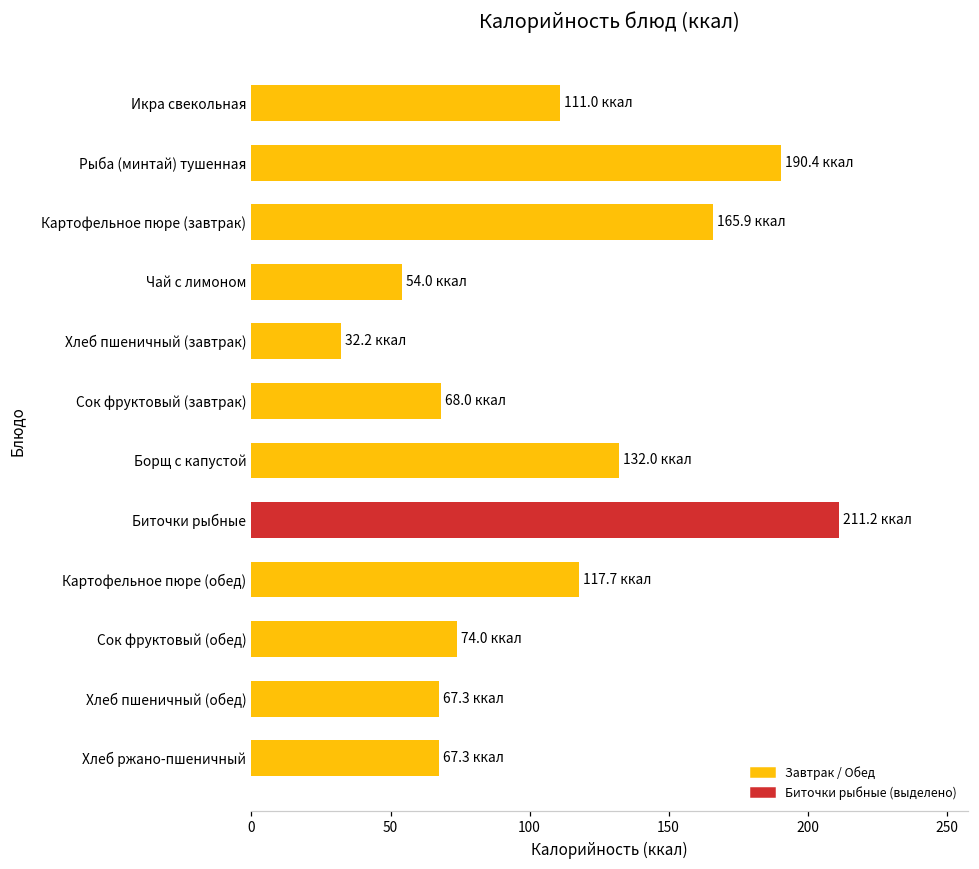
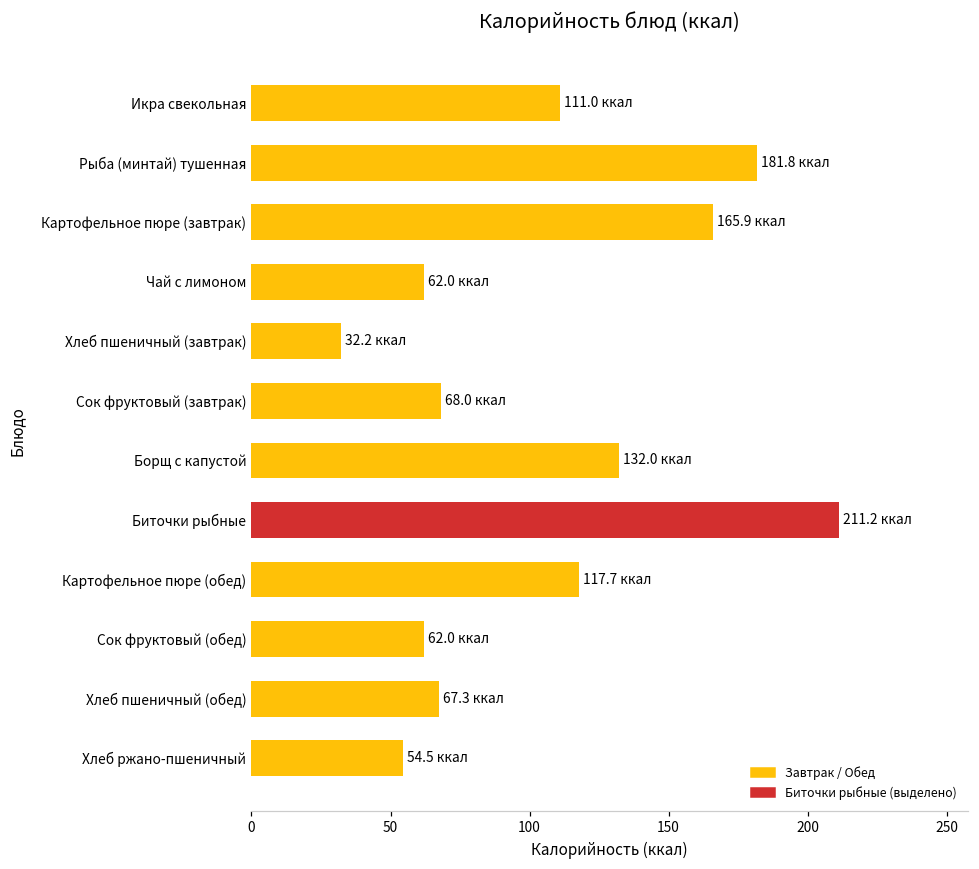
  {
    "Икра свекольная": 111.0,
-   "Рыба (минтай) тушенная": 190.4,
+   "Рыба (минтай) тушенная": 181.8,
    "Картофельное пюре (завтрак)": 165.9,
-   "Чай с лимоном": 54.0,
+   "Чай с лимоном": 62.0,
    "Хлеб пшеничный (завтрак)": 32.2,
    "Сок фруктовый (завтрак)": 68.0,
    "Борщ с капустой": 132.0,
    "Биточки рыбные": 211.2,
    "Картофельное пюре (обед)": 117.7,
-   "Сок фруктовый (обед)": 74.0,
+   "Сок фруктовый (обед)": 62.0,
    "Хлеб пшеничный (обед)": 67.3,
-   "Хлеб ржано-пшеничный": 67.3
+   "Хлеб ржано-пшеничный": 54.5
  }
